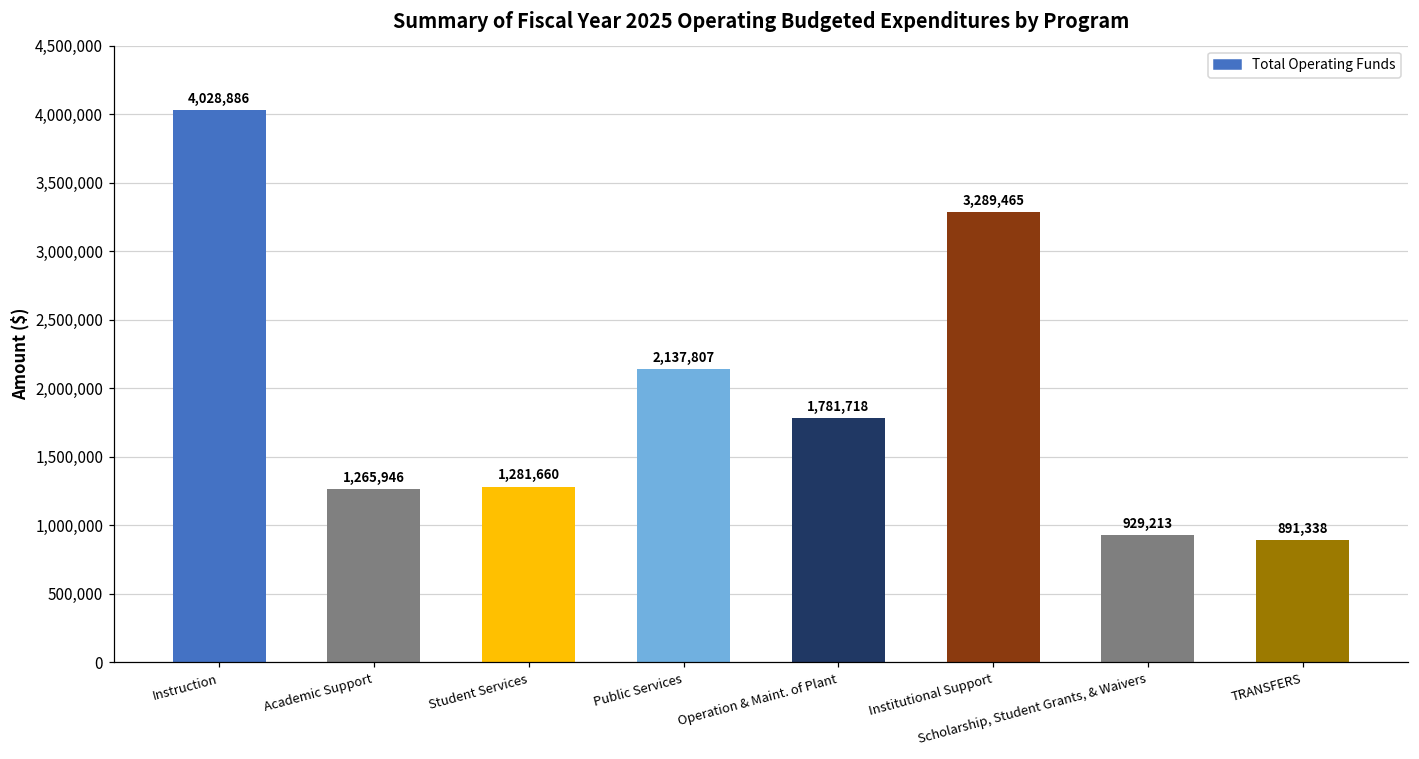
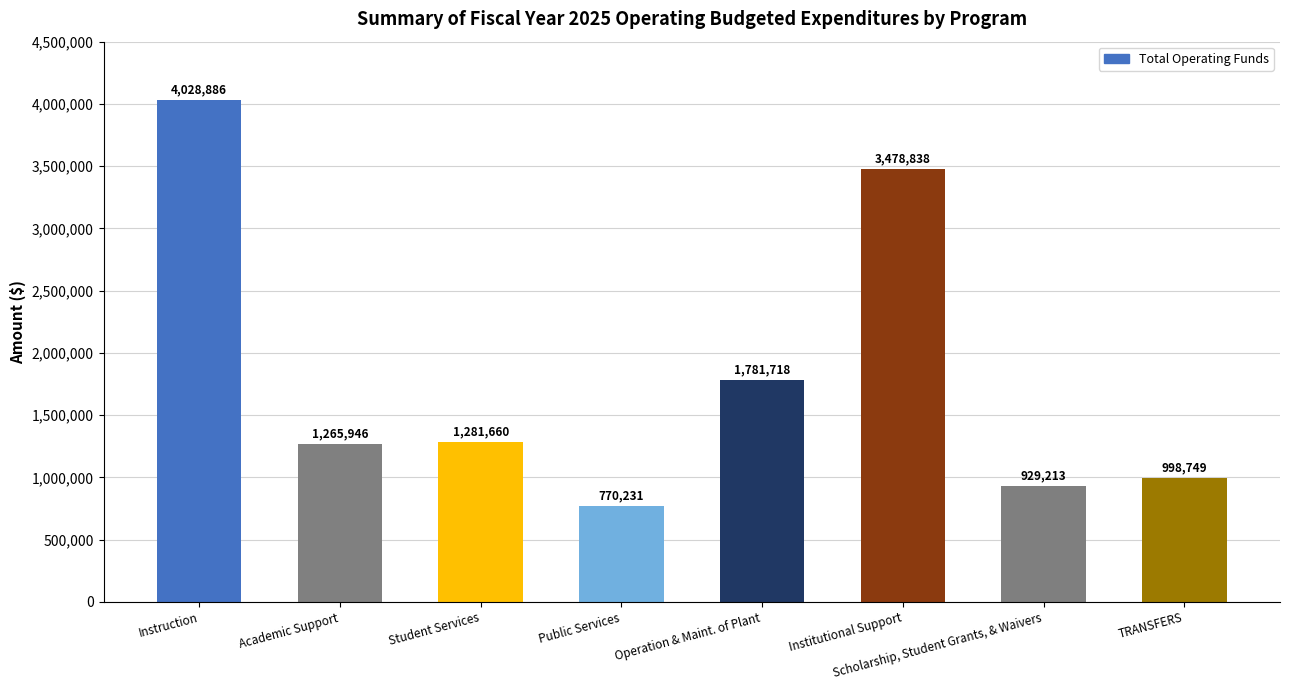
  {
    "Instruction": "4,028,886",
    "Academic Support": "1,265,946",
    "Student Services": "1,281,660",
-   "Public Services": "2,137,807",
+   "Public Services": "770,231",
    "Operation & Maint. of Plant": "1,781,718",
-   "Institutional Support": "3,289,465",
+   "Institutional Support": "3,478,838",
    "Scholarship, Student Grants, & Waivers": "929,213",
-   "TRANSFERS": "891,338"
+   "TRANSFERS": "998,749"
  }
